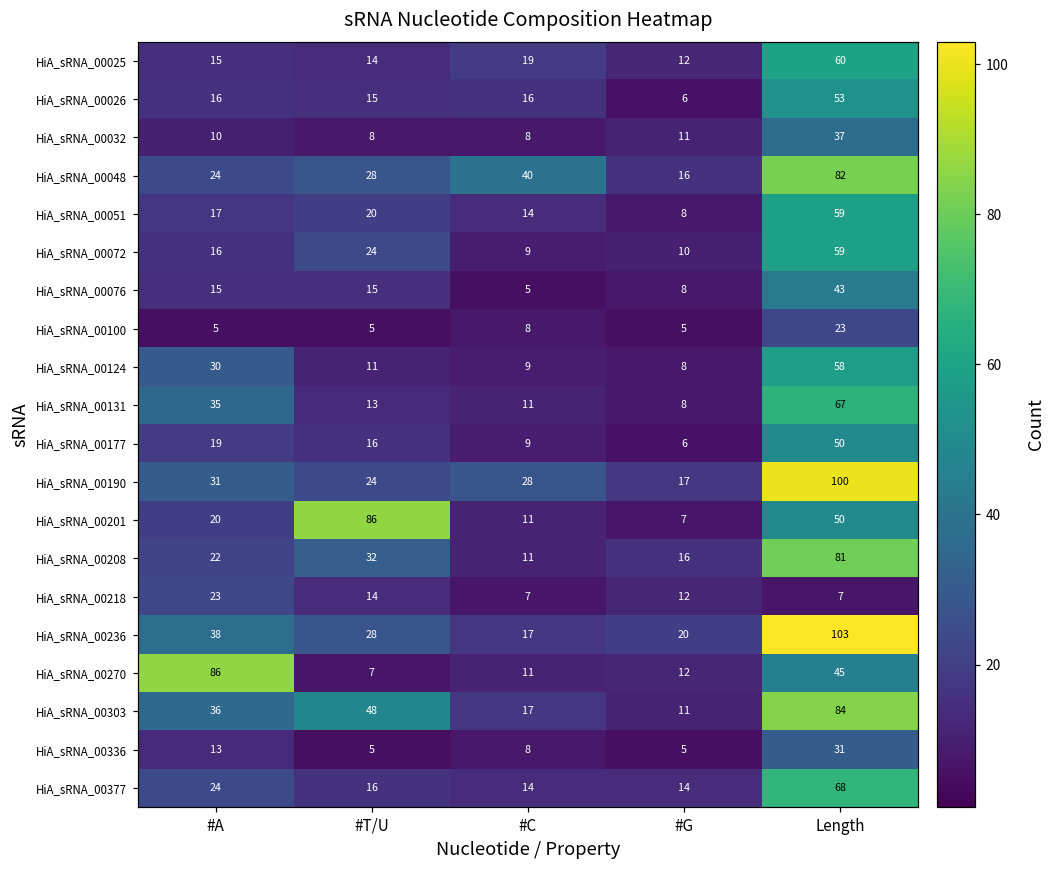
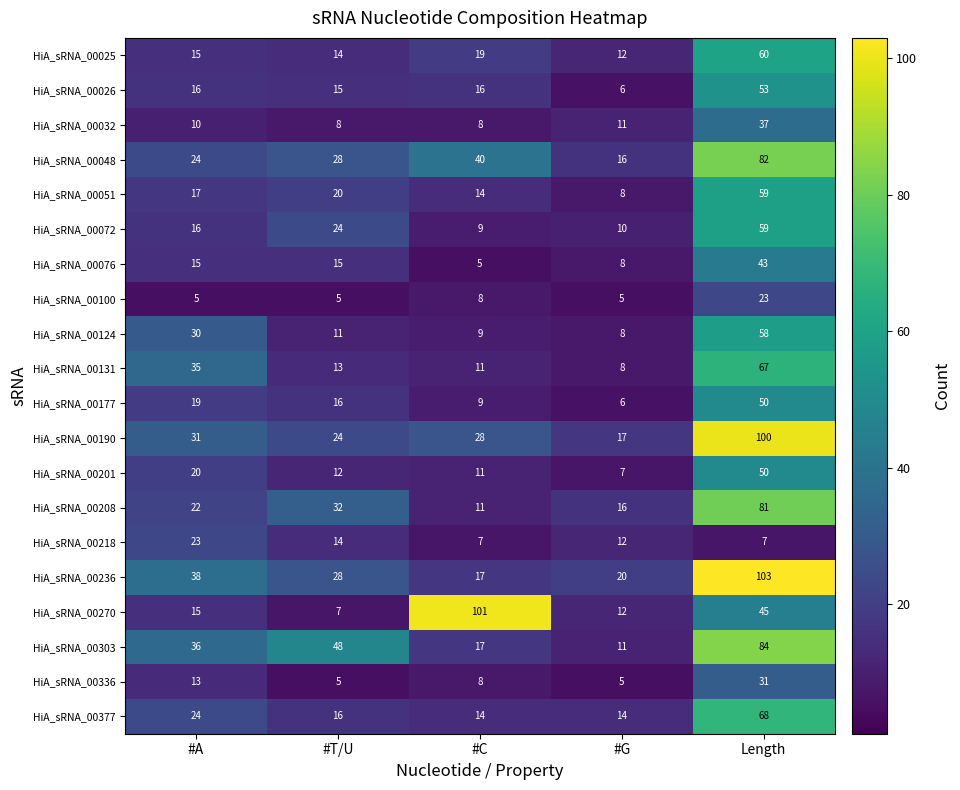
  {
    "HiA_sRNA_00025": {
      "#A": 15,
      "#T/U": 14,
      "#C": 19,
      "#G": 12,
      "Length": 60
    },
    "HiA_sRNA_00026": {
      "#A": 16,
      "#T/U": 15,
      "#C": 16,
      "#G": 6,
      "Length": 53
    },
    "HiA_sRNA_00032": {
      "#A": 10,
      "#T/U": 8,
      "#C": 8,
      "#G": 11,
      "Length": 37
    },
    "HiA_sRNA_00048": {
      "#A": 24,
      "#T/U": 28,
      "#C": 40,
      "#G": 16,
      "Length": 82
    },
    "HiA_sRNA_00051": {
      "#A": 17,
      "#T/U": 20,
      "#C": 14,
      "#G": 8,
      "Length": 59
    },
    "HiA_sRNA_00072": {
      "#A": 16,
      "#T/U": 24,
      "#C": 9,
      "#G": 10,
      "Length": 59
    },
    "HiA_sRNA_00076": {
      "#A": 15,
      "#T/U": 15,
      "#C": 5,
      "#G": 8,
      "Length": 43
    },
    "HiA_sRNA_00100": {
      "#A": 5,
      "#T/U": 5,
      "#C": 8,
      "#G": 5,
      "Length": 23
    },
    "HiA_sRNA_00124": {
      "#A": 30,
      "#T/U": 11,
      "#C": 9,
      "#G": 8,
      "Length": 58
    },
    "HiA_sRNA_00131": {
      "#A": 35,
      "#T/U": 13,
      "#C": 11,
      "#G": 8,
      "Length": 67
    },
    "HiA_sRNA_00177": {
      "#A": 19,
      "#T/U": 16,
      "#C": 9,
      "#G": 6,
      "Length": 50
    },
    "HiA_sRNA_00190": {
      "#A": 31,
      "#T/U": 24,
      "#C": 28,
      "#G": 17,
      "Length": 100
    },
    "HiA_sRNA_00201": {
      "#A": 20,
-     "#T/U": 86,
+     "#T/U": 12,
      "#C": 11,
      "#G": 7,
      "Length": 50
    },
    "HiA_sRNA_00208": {
      "#A": 22,
      "#T/U": 32,
      "#C": 11,
      "#G": 16,
      "Length": 81
    },
    "HiA_sRNA_00218": {
      "#A": 23,
      "#T/U": 14,
      "#C": 7,
      "#G": 12,
      "Length": 7
    },
    "HiA_sRNA_00236": {
      "#A": 38,
      "#T/U": 28,
      "#C": 17,
      "#G": 20,
      "Length": 103
    },
    "HiA_sRNA_00270": {
-     "#A": 86,
+     "#A": 15,
      "#T/U": 7,
-     "#C": 11,
+     "#C": 101,
      "#G": 12,
      "Length": 45
    },
    "HiA_sRNA_00303": {
      "#A": 36,
      "#T/U": 48,
      "#C": 17,
      "#G": 11,
      "Length": 84
    },
    "HiA_sRNA_00336": {
      "#A": 13,
      "#T/U": 5,
      "#C": 8,
      "#G": 5,
      "Length": 31
    },
    "HiA_sRNA_00377": {
      "#A": 24,
      "#T/U": 16,
      "#C": 14,
      "#G": 14,
      "Length": 68
    }
  }
